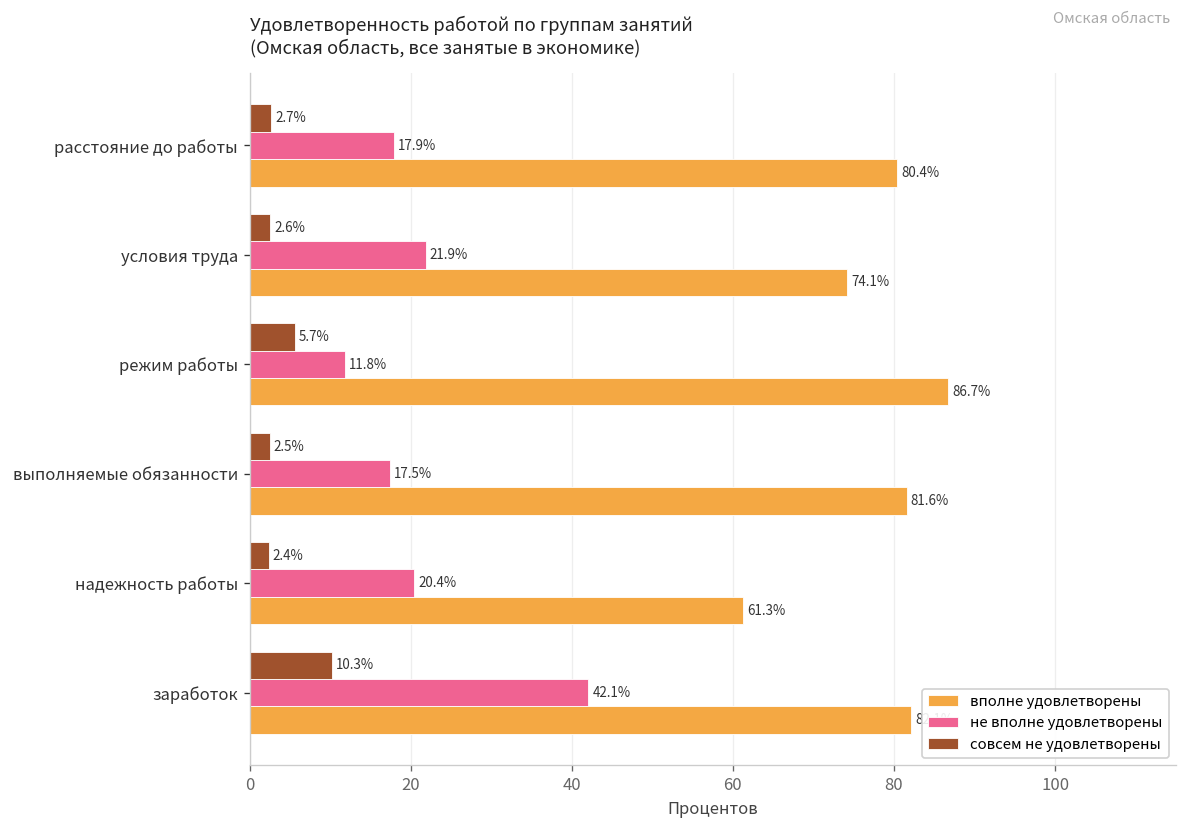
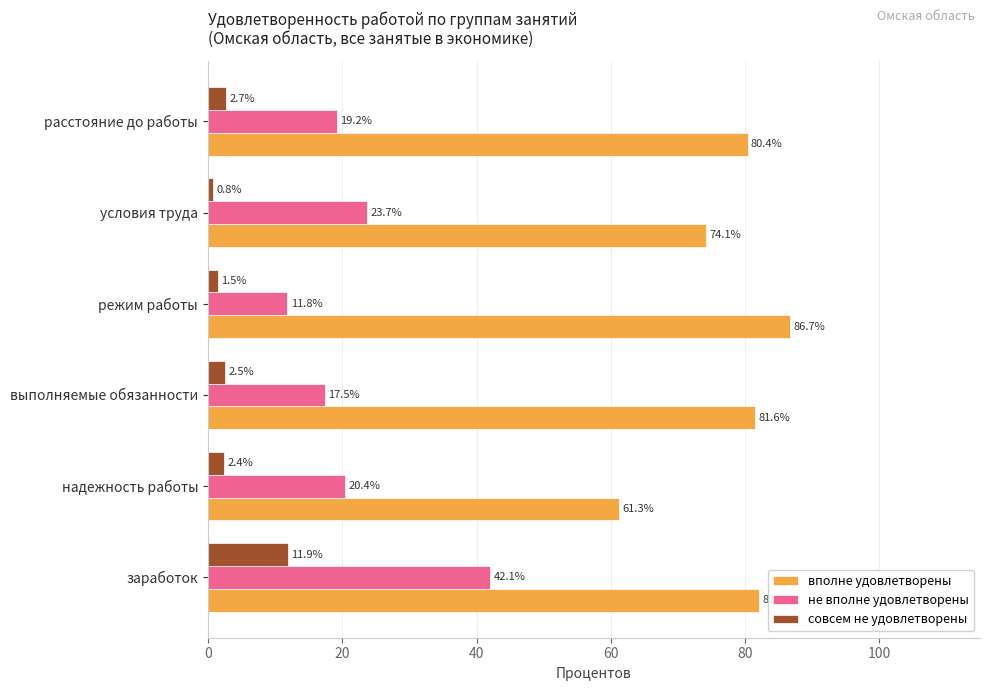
  {
    "вполне удовлетворены": {
      "расстояние до работы": "80.4%",
      "условия труда": "74.1%",
      "режим работы": "86.7%",
      "выполняемые обязанности": "81.6%",
      "надежность работы": "61.3%"
    },
    "не вполне удовлетворены": {
-     "расстояние до работы": "17.9%",
-     "условия труда": "21.9%",
+     "расстояние до работы": "19.2%",
+     "условия труда": "23.7%",
      "режим работы": "11.8%",
      "выполняемые обязанности": "17.5%",
      "надежность работы": "20.4%",
      "заработок": "42.1%"
    },
    "совсем не удовлетворены": {
      "расстояние до работы": "2.7%",
-     "условия труда": "2.6%",
-     "режим работы": "5.7%",
+     "условия труда": "0.8%",
+     "режим работы": "1.5%",
      "выполняемые обязанности": "2.5%",
      "надежность работы": "2.4%",
-     "заработок": "10.3%"
+     "заработок": "11.9%"
    }
  }
